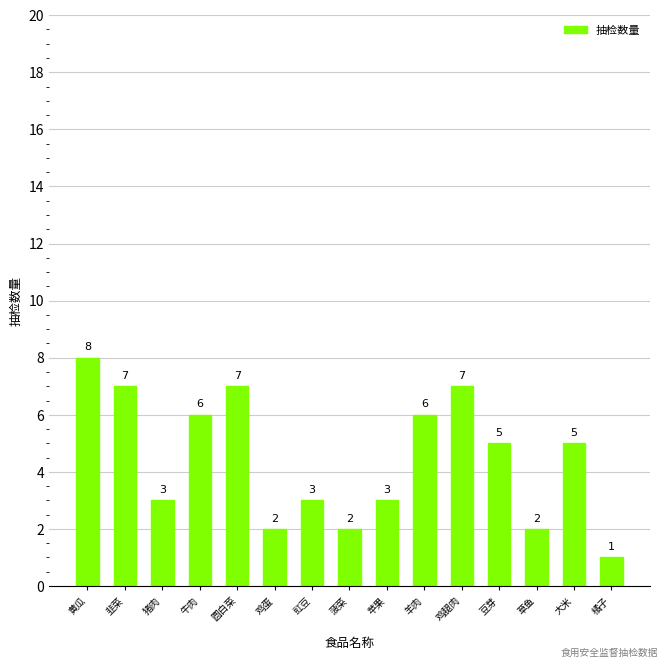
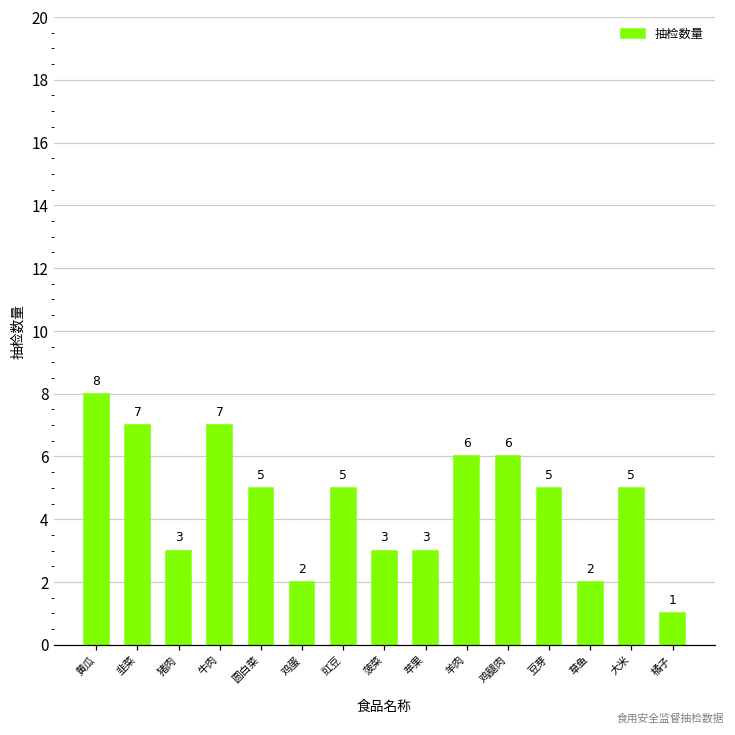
  {
    "黄瓜": 8,
    "韭菜": 7,
    "猪肉": 3,
-   "牛肉": 6,
-   "圆白菜": 7,
+   "牛肉": 7,
+   "圆白菜": 5,
    "鸡蛋": 2,
-   "豇豆": 3,
-   "菠菜": 2,
+   "豇豆": 5,
+   "菠菜": 3,
    "苹果": 3,
    "羊肉": 6,
-   "鸡腿肉": 7,
+   "鸡腿肉": 6,
    "豆芽": 5,
    "草鱼": 2,
    "大米": 5,
    "橘子": 1
  }
